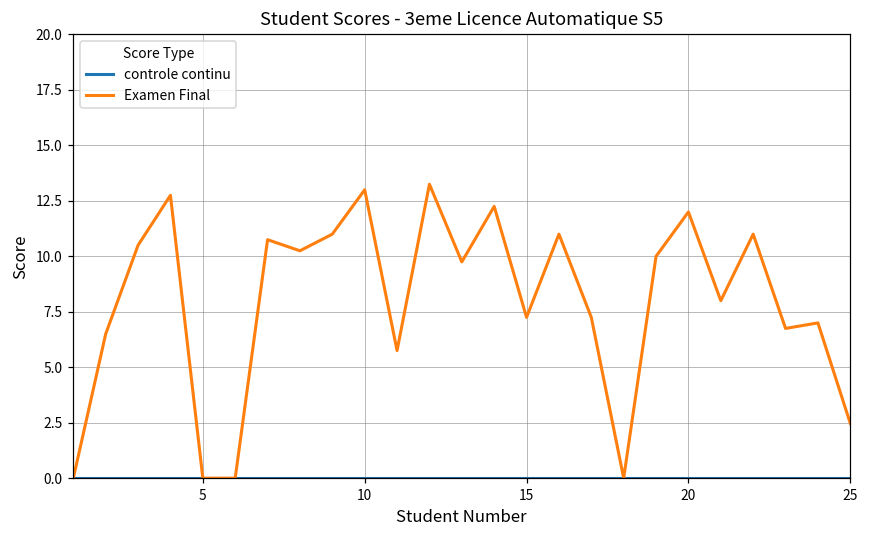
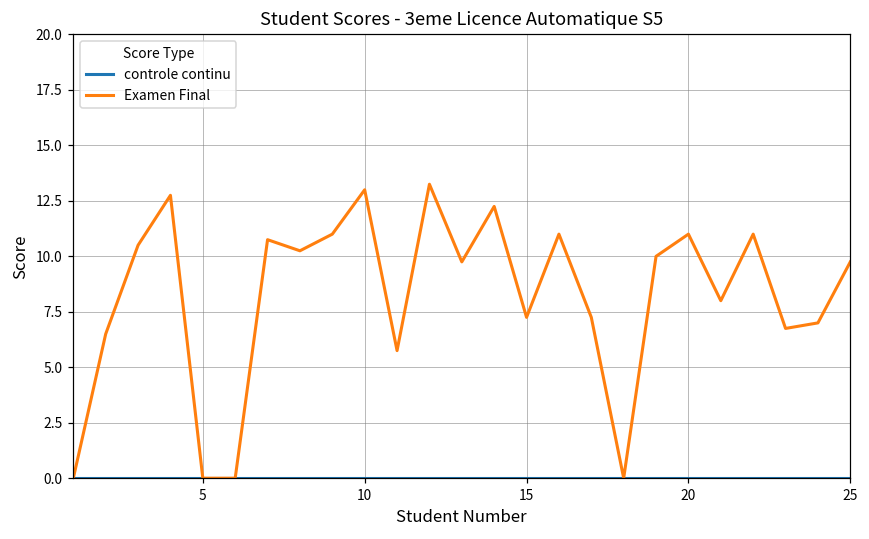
  {
    "controle continu": {
      "10": 0.0,
      "15": 0.0,
      "20": 0.0,
      "25": 0.0
    },
    "Examen Final": {
      "10": 13.0,
      "15": 7.3,
-     "20": 12,
-     "25": 2.5
+     "20": 11,
+     "25": 9.8
    }
  }
